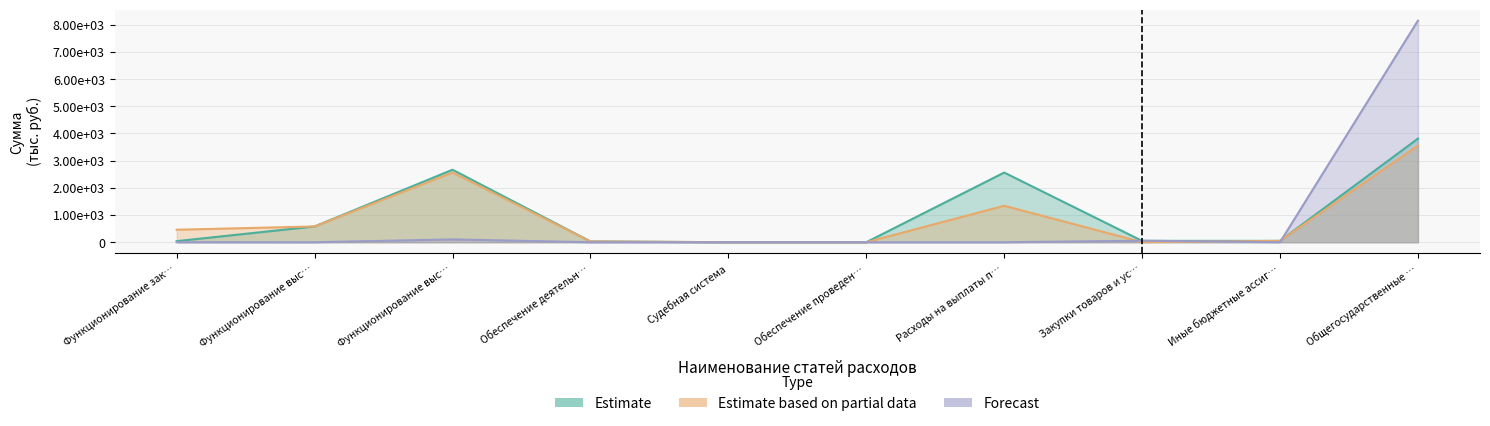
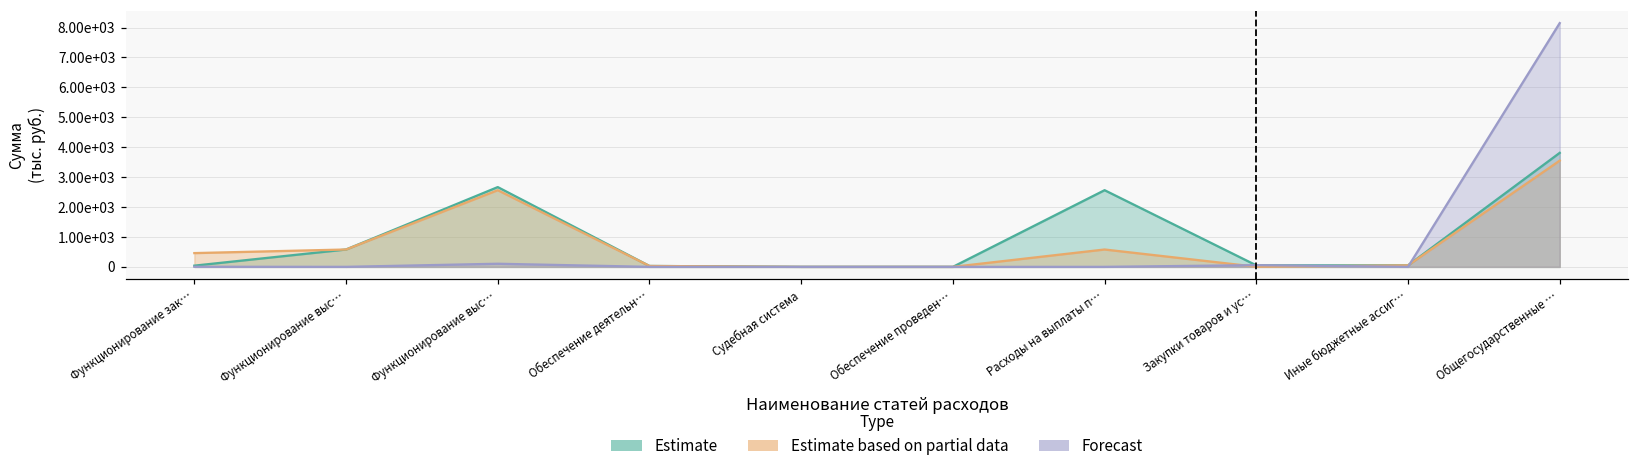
  {
    "Estimate based on partial data": {
      "Функционирование зак…": 500,
-     "Расходы на выплаты п…": 1300,
+     "Расходы на выплаты п…": 600,
      "Общегосударственные …": 3600
    }
  }
